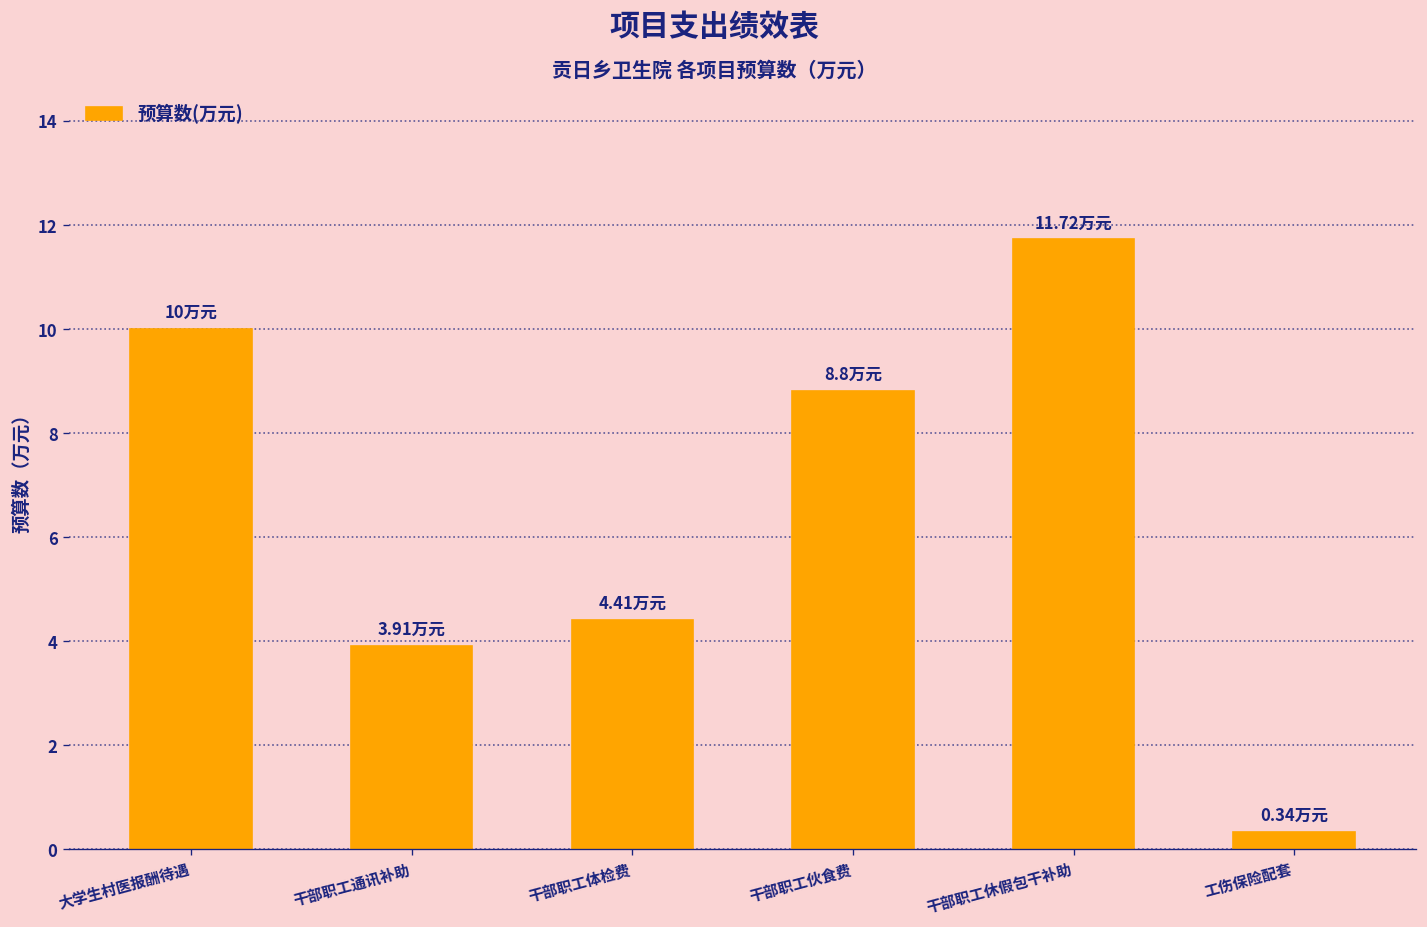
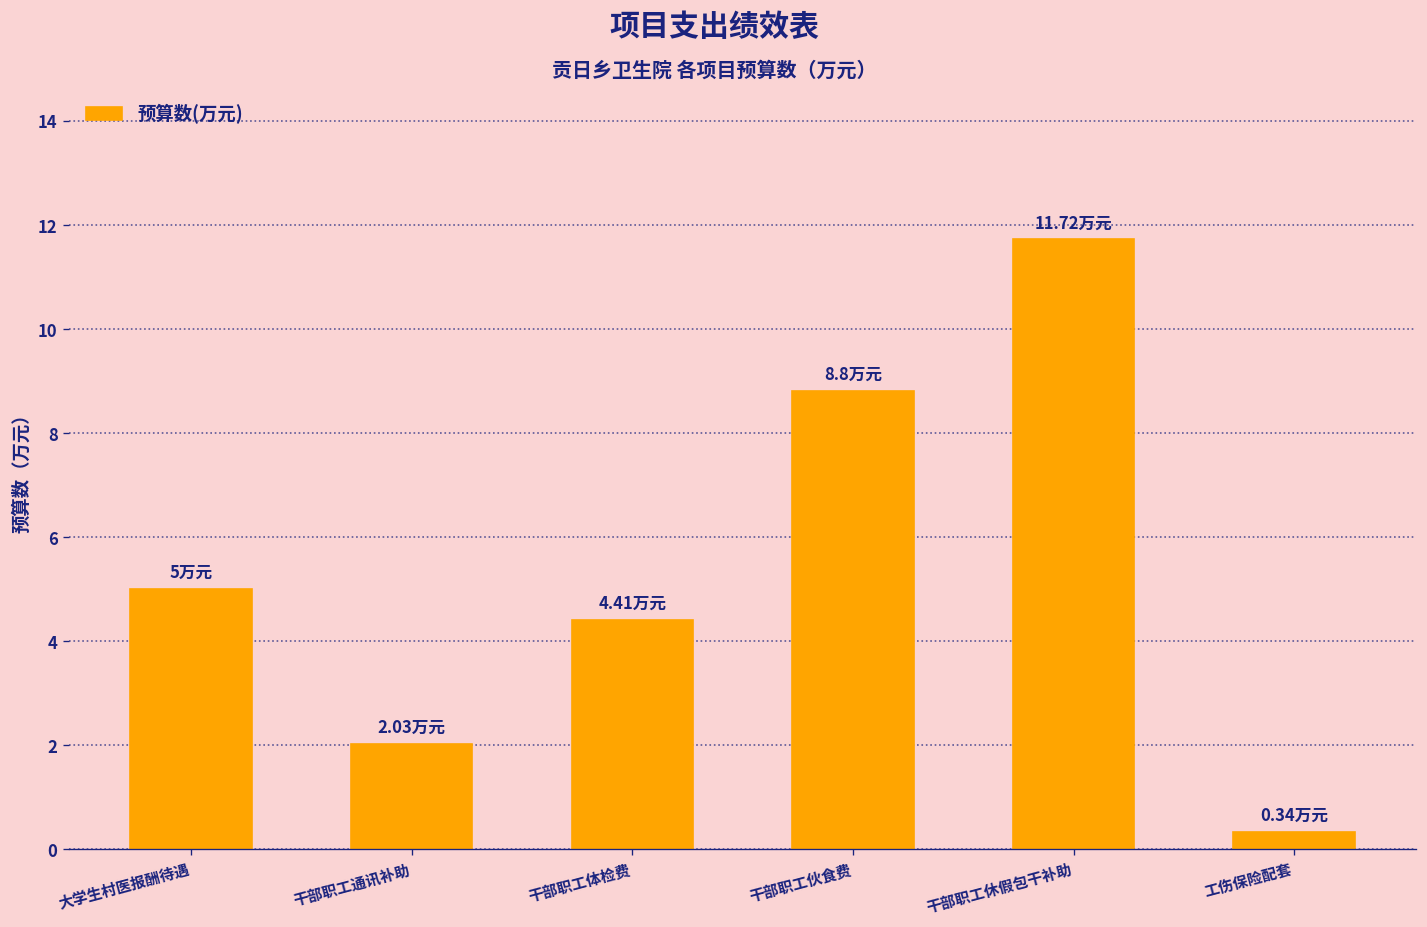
  {
-   "大学生村医报酬待遇": 10,
-   "干部职工通讯补助": 3.91,
+   "大学生村医报酬待遇": 5,
+   "干部职工通讯补助": 2.03,
    "干部职工体检费": 4.41,
    "干部职工伙食费": 8.8,
    "干部职工休假包干补助": 11.72,
    "工伤保险配套": 0.34
  }
